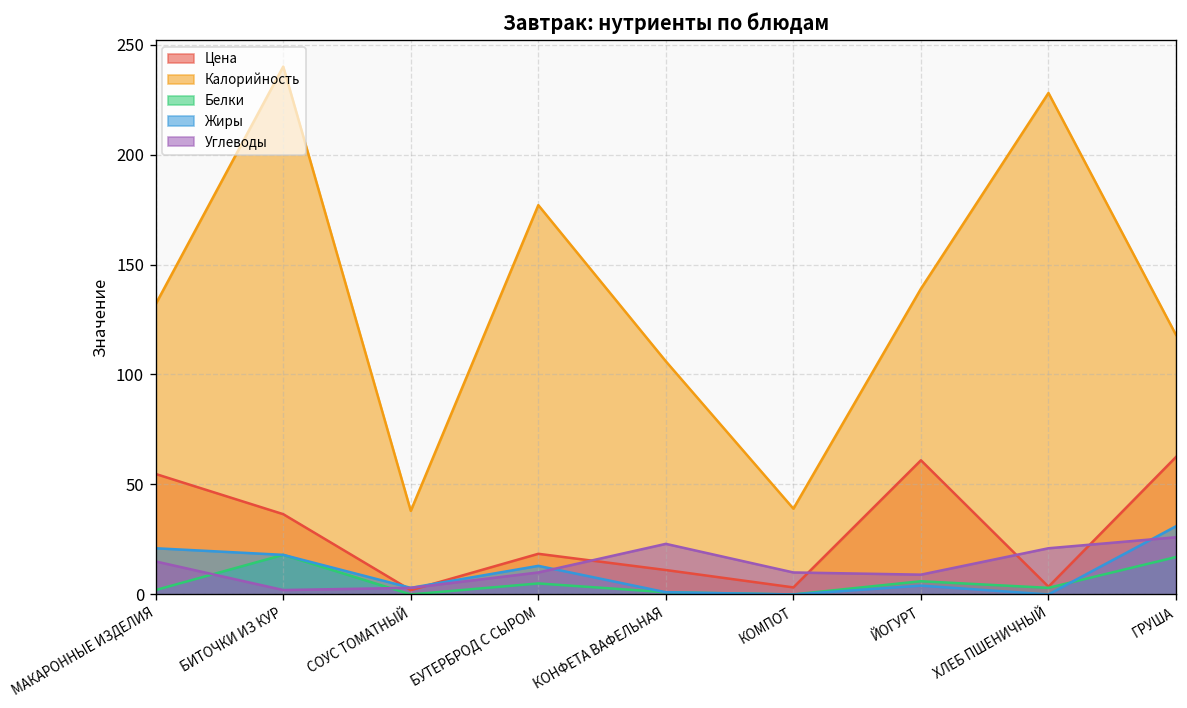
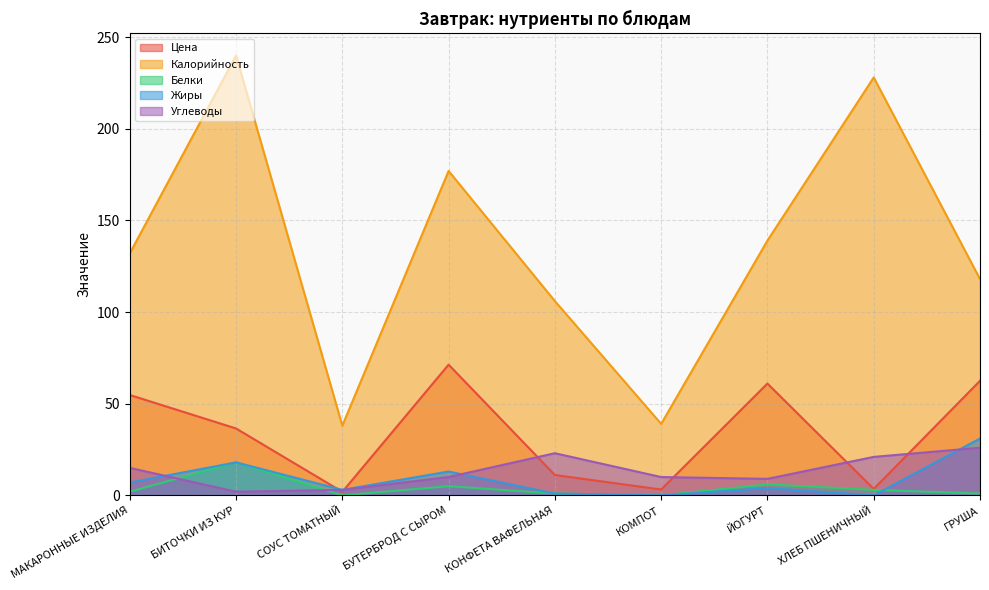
  {
    "Цена": {
      "МАКАРОННЫЕ ИЗДЕЛИЯ": 55,
      "БИТОЧКИ ИЗ КУР": 37,
-     "БУТЕРБРОД С СЫРОМ": 18,
+     "БУТЕРБРОД С СЫРОМ": 71,
      "КОНФЕТА ВАФЕЛЬНАЯ": 11,
      "КОМПОТ": 3,
      "ЙОГУРТ": 61,
      "ГРУША": 63
    },
    "Калорийность": {
      "МАКАРОННЫЕ ИЗДЕЛИЯ": 132,
      "СОУС ТОМАТНЫЙ": 38,
      "БУТЕРБРОД С СЫРОМ": 177,
      "КОНФЕТА ВАФЕЛЬНАЯ": 106,
      "КОМПОТ": 39,
      "ЙОГУРТ": 139,
      "ХЛЕБ ПШЕНИЧНЫЙ": 228,
      "ГРУША": 118
    },
    "Белки": {
      "МАКАРОННЫЕ ИЗДЕЛИЯ": 2,
      "СОУС ТОМАТНЫЙ": 0,
      "БУТЕРБРОД С СЫРОМ": 5,
      "ЙОГУРТ": 6,
-     "ГРУША": 17
+     "ГРУША": 1
    },
    "Жиры": {
-     "МАКАРОННЫЕ ИЗДЕЛИЯ": 21,
+     "МАКАРОННЫЕ ИЗДЕЛИЯ": 7,
      "БУТЕРБРОД С СЫРОМ": 13,
      "ЙОГУРТ": 4,
      "ХЛЕБ ПШЕНИЧНЫЙ": 0,
      "ГРУША": 31
    },
    "Углеводы": {
      "МАКАРОННЫЕ ИЗДЕЛИЯ": 15,
      "БИТОЧКИ ИЗ КУР": 2,
      "БУТЕРБРОД С СЫРОМ": 10,
      "КОНФЕТА ВАФЕЛЬНАЯ": 23,
      "КОМПОТ": 10,
      "ЙОГУРТ": 9,
      "ХЛЕБ ПШЕНИЧНЫЙ": 21,
      "ГРУША": 26
    }
  }
